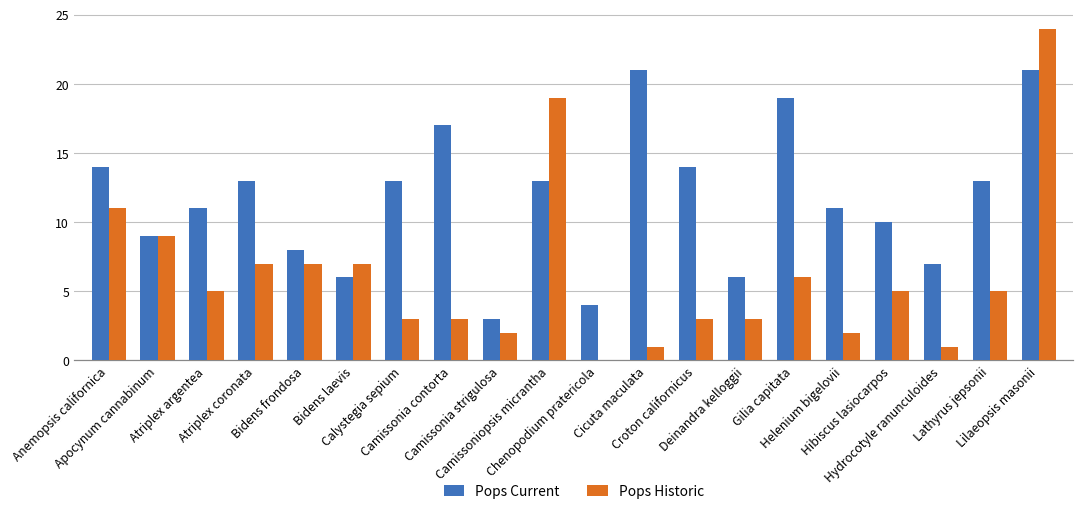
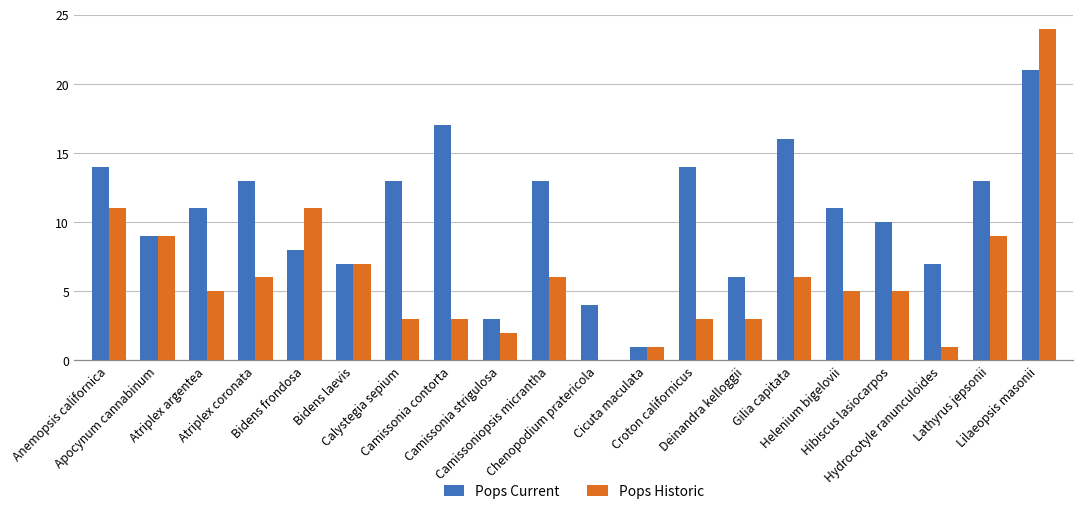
  {
    "Pops Current": {
      "Anemopsis californica": 14,
      "Apocynum cannabinum": 9,
      "Atriplex argentea": 11,
      "Atriplex coronata": 13,
      "Bidens frondosa": 8,
-     "Bidens laevis": 6,
+     "Bidens laevis": 7,
      "Calystegia sepium": 13,
      "Camissonia contorta": 17,
      "Camissonia strigulosa": 3,
      "Camissoniopsis micrantha": 13,
      "Chenopodium pratericola": 4,
-     "Cicuta maculata": 21,
+     "Cicuta maculata": 1,
      "Croton californicus": 14,
      "Deinandra kelloggii": 6,
-     "Gilia capitata": 19,
+     "Gilia capitata": 16,
      "Helenium bigelovii": 11,
      "Hibiscus lasiocarpos": 10,
      "Hydrocotyle ranunculoides": 7,
      "Lathyrus jepsonii": 13,
      "Lilaeopsis masonii": 21
    },
    "Pops Historic": {
      "Anemopsis californica": 11,
      "Apocynum cannabinum": 9,
      "Atriplex argentea": 5,
-     "Atriplex coronata": 7,
-     "Bidens frondosa": 7,
+     "Atriplex coronata": 6,
+     "Bidens frondosa": 11,
      "Bidens laevis": 7,
      "Calystegia sepium": 3,
      "Camissonia contorta": 3,
      "Camissonia strigulosa": 2,
-     "Camissoniopsis micrantha": 19,
+     "Camissoniopsis micrantha": 6,
      "Chenopodium pratericola": 0,
      "Cicuta maculata": 1,
      "Croton californicus": 3,
      "Deinandra kelloggii": 3,
      "Gilia capitata": 6,
-     "Helenium bigelovii": 2,
+     "Helenium bigelovii": 5,
      "Hibiscus lasiocarpos": 5,
      "Hydrocotyle ranunculoides": 1,
-     "Lathyrus jepsonii": 5,
+     "Lathyrus jepsonii": 9,
      "Lilaeopsis masonii": 24
    }
  }
